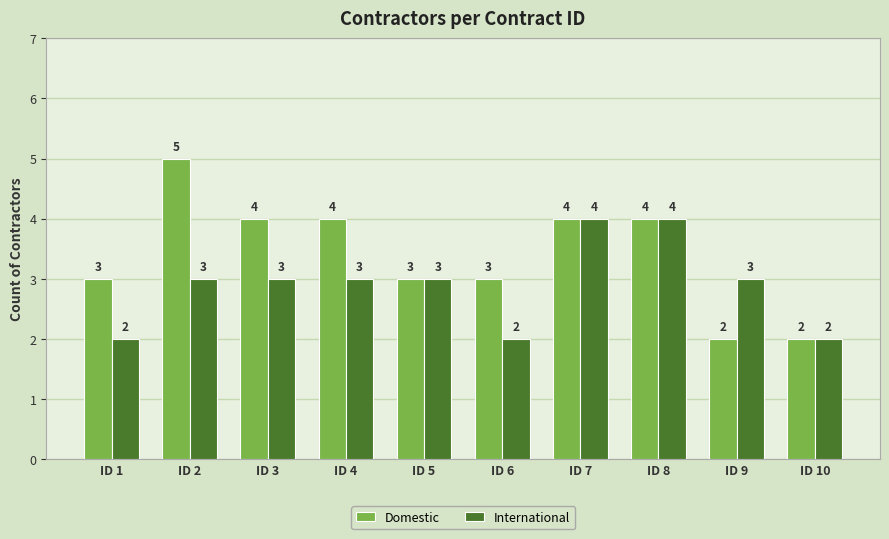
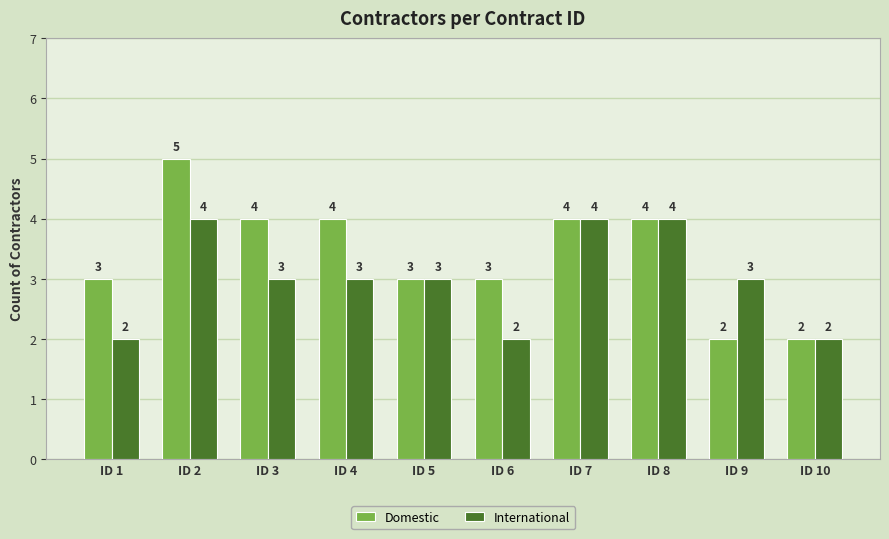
  {
    "Domestic": {
      "ID 1": 3,
      "ID 2": 5,
      "ID 3": 4,
      "ID 4": 4,
      "ID 5": 3,
      "ID 6": 3,
      "ID 7": 4,
      "ID 8": 4,
      "ID 9": 2,
      "ID 10": 2
    },
    "International": {
      "ID 1": 2,
-     "ID 2": 3,
+     "ID 2": 4,
      "ID 3": 3,
      "ID 4": 3,
      "ID 5": 3,
      "ID 6": 2,
      "ID 7": 4,
      "ID 8": 4,
      "ID 9": 3,
      "ID 10": 2
    }
  }
